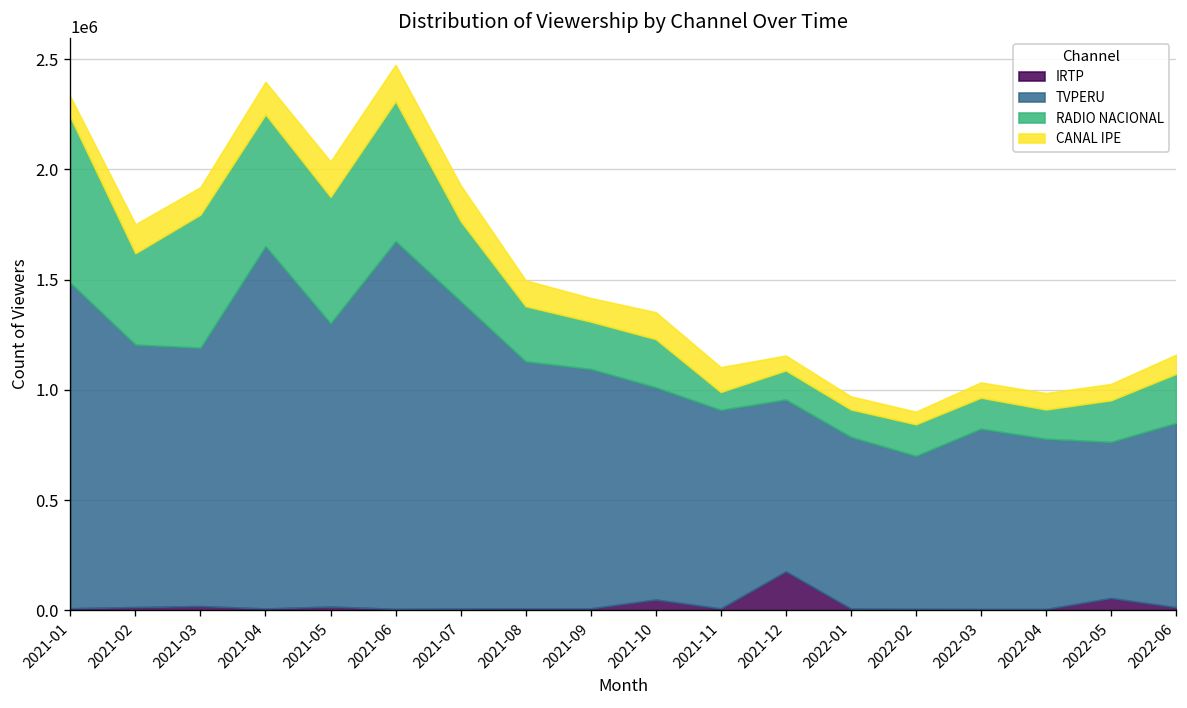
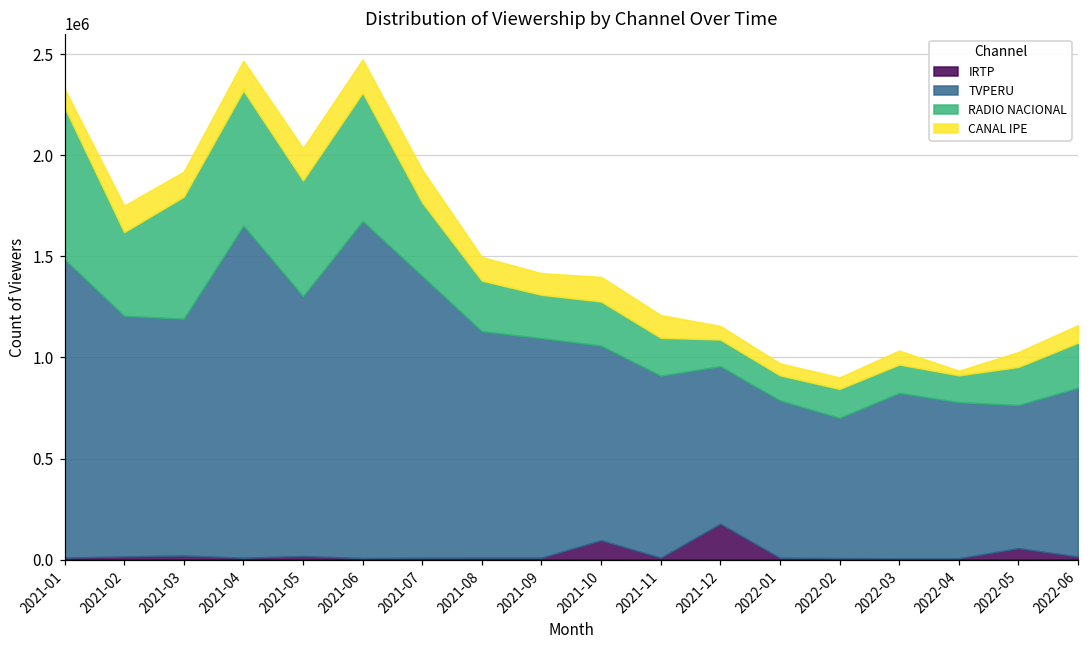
  {
    "IRTP": {
      "2021-02": 20000,
      "2021-03": 20000,
      "2021-05": 20000,
-     "2021-10": 50000,
+     "2021-10": 100000,
      "2021-12": 180000,
      "2022-05": 60000,
      "2022-06": 10000
    },
    "TVPERU": {
      "2021-01": 1480000,
      "2021-02": 1190000,
      "2021-03": 1170000,
      "2021-04": 1640000,
      "2021-05": 1280000,
      "2021-06": 1670000,
      "2021-07": 1390000,
      "2021-08": 1120000,
      "2021-09": 1090000,
      "2021-10": 960000,
      "2021-11": 900000,
      "2021-12": 780000,
      "2022-01": 780000,
      "2022-02": 690000,
      "2022-03": 820000,
      "2022-04": 770000,
      "2022-05": 710000,
      "2022-06": 840000
    },
    "RADIO NACIONAL": {
      "2021-01": 750000,
      "2021-02": 410000,
      "2021-03": 600000,
-     "2021-04": 600000,
+     "2021-04": 670000,
      "2021-05": 570000,
      "2021-06": 630000,
      "2021-07": 360000,
      "2021-08": 250000,
      "2021-09": 210000,
      "2021-10": 220000,
-     "2021-11": 80000,
+     "2021-11": 190000,
      "2021-12": 130000,
      "2022-01": 120000,
      "2022-02": 140000,
      "2022-03": 140000,
      "2022-04": 130000,
      "2022-05": 190000,
      "2022-06": 220000
    },
    "CANAL IPE": {
      "2021-01": 90000,
      "2021-02": 130000,
      "2021-03": 120000,
      "2021-04": 150000,
      "2021-05": 160000,
      "2021-06": 160000,
      "2021-07": 160000,
      "2021-08": 120000,
      "2021-09": 110000,
      "2021-10": 120000,
      "2021-11": 110000,
      "2021-12": 70000,
      "2022-01": 60000,
      "2022-02": 60000,
      "2022-03": 70000,
-     "2022-04": 70000,
+     "2022-04": 20000,
      "2022-05": 70000,
      "2022-06": 90000
    }
  }
